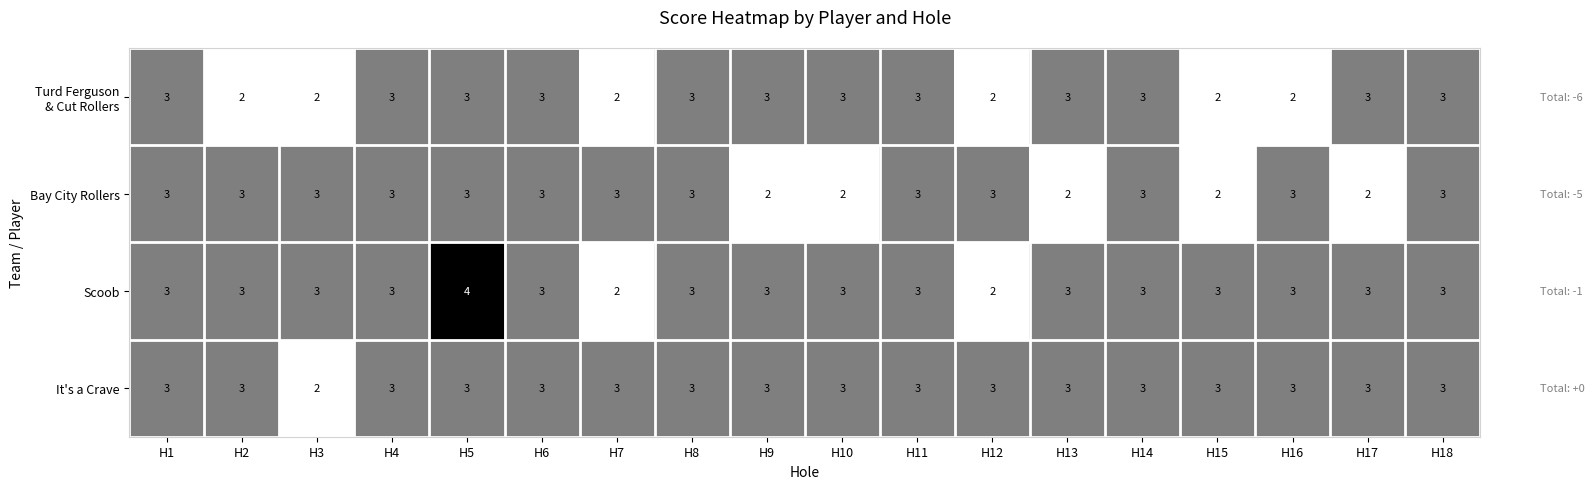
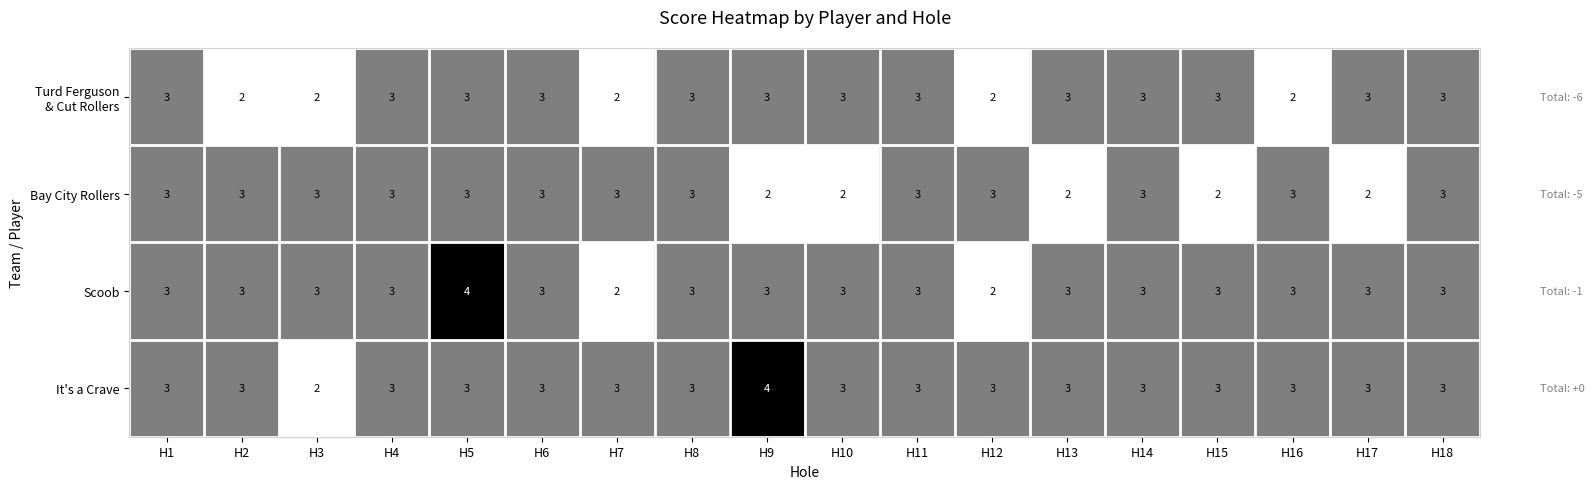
  {
    "Turd Ferguson & Cut Rollers": {
      "H1": 3,
      "H2": 2,
      "H3": 2,
      "H4": 3,
      "H5": 3,
      "H6": 3,
      "H7": 2,
      "H8": 3,
      "H9": 3,
      "H10": 3,
      "H11": 3,
      "H12": 2,
      "H13": 3,
      "H14": 3,
-     "H15": 2,
+     "H15": 3,
      "H16": 2,
      "H17": 3,
      "H18": 3
    },
    "Bay City Rollers": {
      "H1": 3,
      "H2": 3,
      "H3": 3,
      "H4": 3,
      "H5": 3,
      "H6": 3,
      "H7": 3,
      "H8": 3,
      "H9": 2,
      "H10": 2,
      "H11": 3,
      "H12": 3,
      "H13": 2,
      "H14": 3,
      "H15": 2,
      "H16": 3,
      "H17": 2,
      "H18": 3
    },
    "Scoob": {
      "H1": 3,
      "H2": 3,
      "H3": 3,
      "H4": 3,
      "H5": 4,
      "H6": 3,
      "H7": 2,
      "H8": 3,
      "H9": 3,
      "H10": 3,
      "H11": 3,
      "H12": 2,
      "H13": 3,
      "H14": 3,
      "H15": 3,
      "H16": 3,
      "H17": 3,
      "H18": 3
    },
    "It's a Crave": {
      "H1": 3,
      "H2": 3,
      "H3": 2,
      "H4": 3,
      "H5": 3,
      "H6": 3,
      "H7": 3,
      "H8": 3,
-     "H9": 3,
+     "H9": 4,
      "H10": 3,
      "H11": 3,
      "H12": 3,
      "H13": 3,
      "H14": 3,
      "H15": 3,
      "H16": 3,
      "H17": 3,
      "H18": 3
    }
  }
